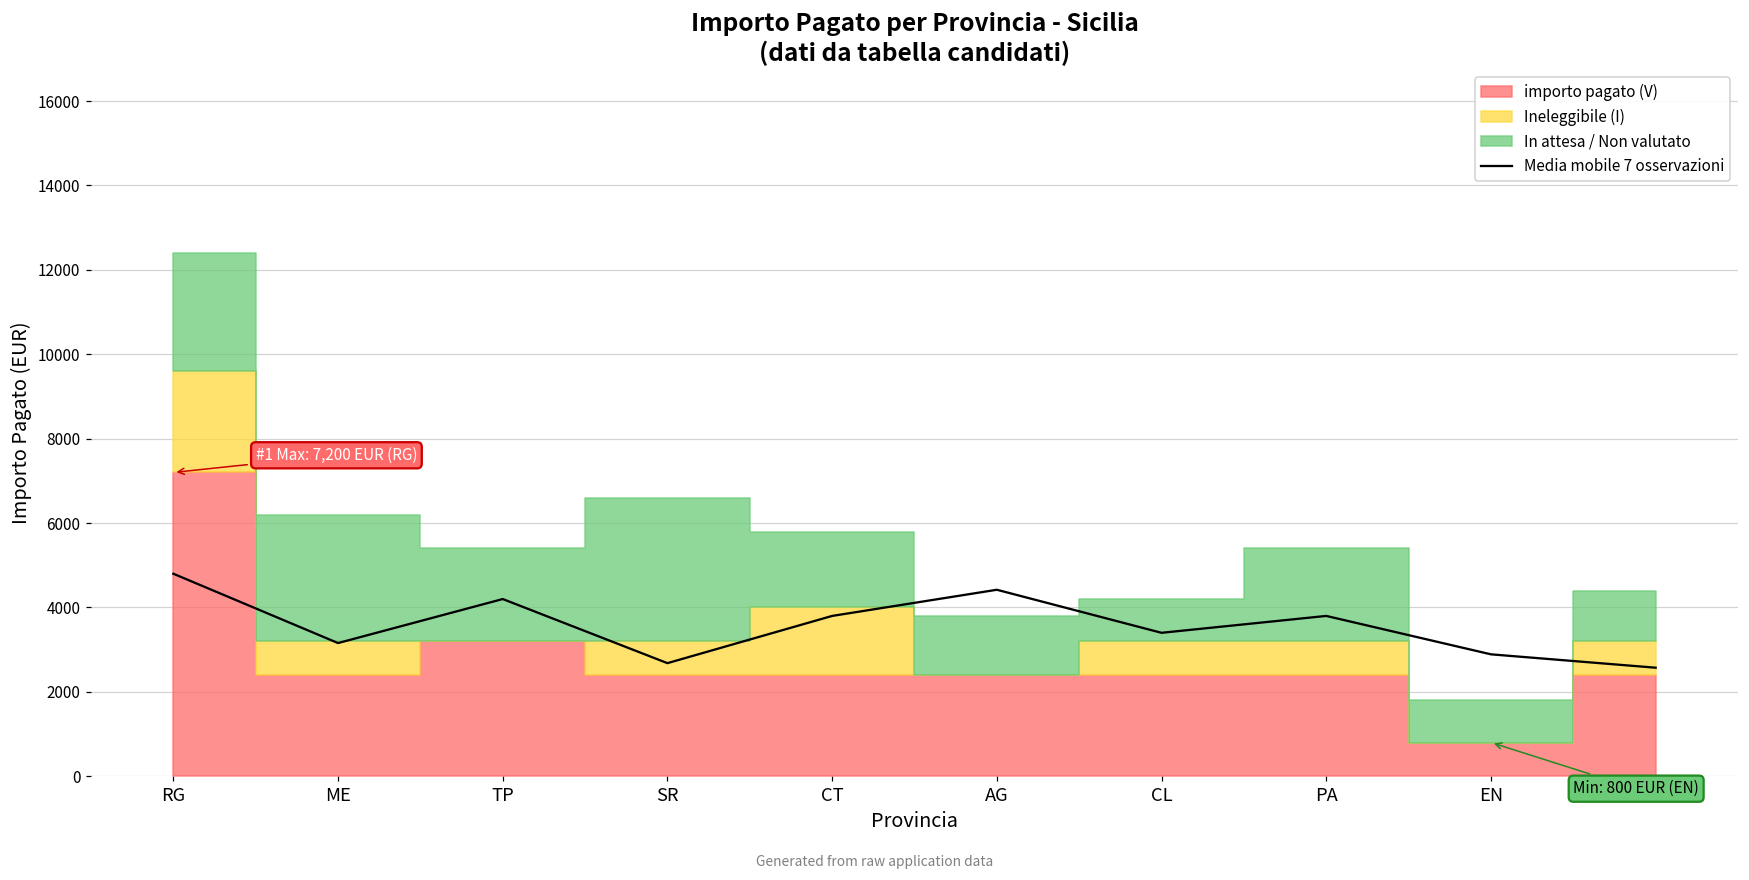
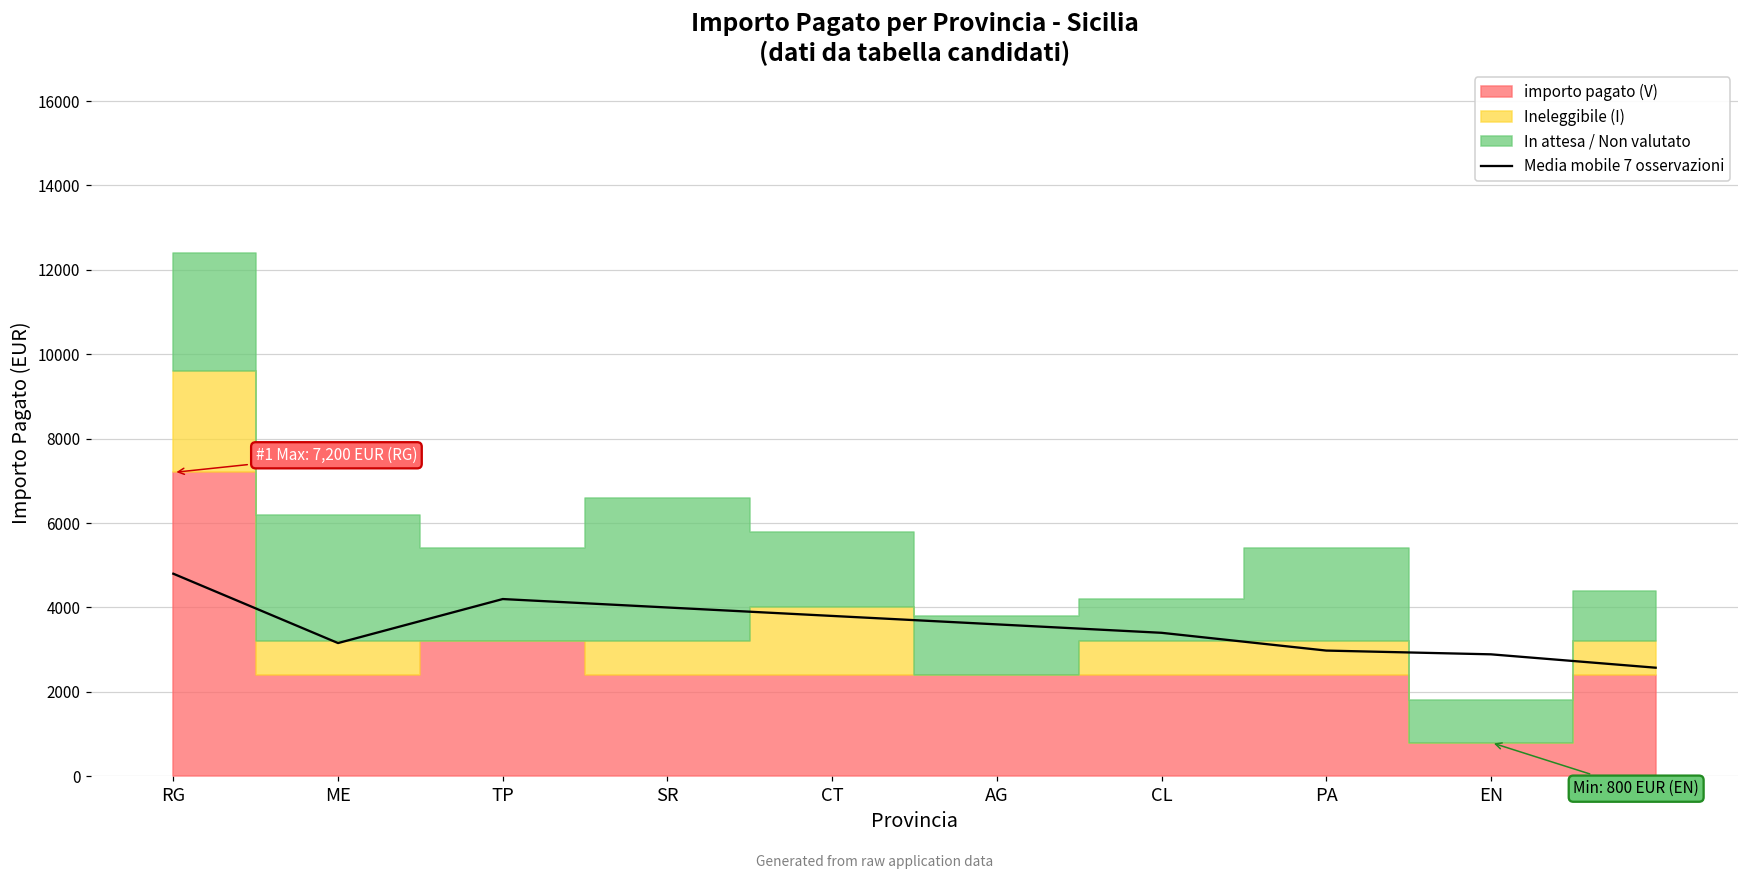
  {
    "Media mobile 7 osservazioni": {
      "RG": 4800,
      "ME": 3200,
      "TP": 4200,
-     "SR": 2700,
+     "SR": 4000,
      "CT": 3800,
-     "AG": 4400,
+     "AG": 3600,
      "CL": 3400,
-     "PA": 3800,
+     "PA": 3000,
      "EN": 2900,
      "Other": 2600
    }
  }
